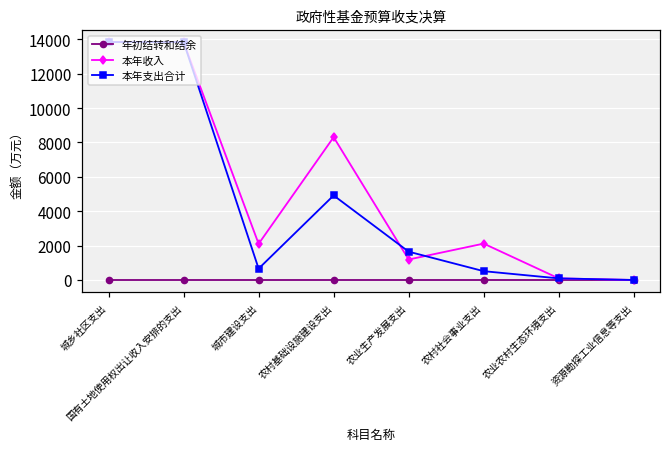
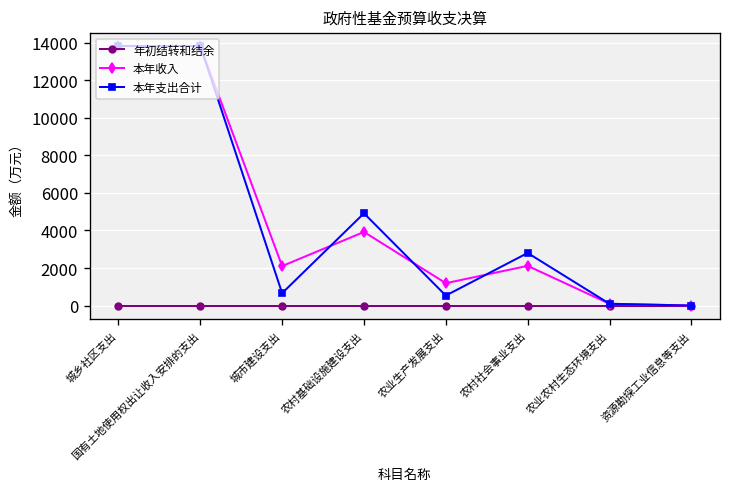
  {
    "年初结转和结余": {
      "城乡社区支出": 0,
      "国有土地使用权出让收入安排的支出": 0,
      "城市建设支出": 0,
      "农村基础设施建设支出": 0,
      "农业生产发展支出": 0,
      "农村社会事业支出": 0
    },
    "本年收入": {
      "城市建设支出": 2100,
-     "农村基础设施建设支出": 8300,
+     "农村基础设施建设支出": 3900,
      "农业生产发展支出": 1200,
      "农村社会事业支出": 2100
    },
    "本年支出合计": {
      "城市建设支出": 700,
      "农村基础设施建设支出": 4900,
-     "农业生产发展支出": 1600,
-     "农村社会事业支出": 500
+     "农业生产发展支出": 500,
+     "农村社会事业支出": 2800
    }
  }
